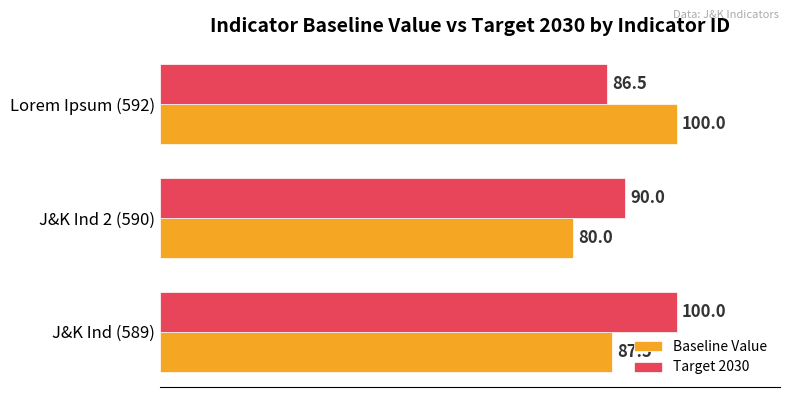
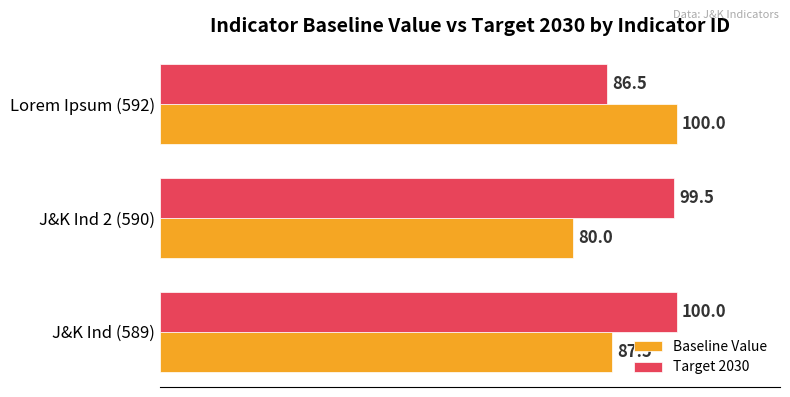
  {
    "Baseline Value": {
      "Lorem Ipsum (592)": 100.0,
      "J&K Ind 2 (590)": 80.0,
      "J&K Ind (589)": 87.5
    },
    "Target 2030": {
      "Lorem Ipsum (592)": 86.5,
-     "J&K Ind 2 (590)": 90.0,
+     "J&K Ind 2 (590)": 99.5,
      "J&K Ind (589)": 100.0
    }
  }
